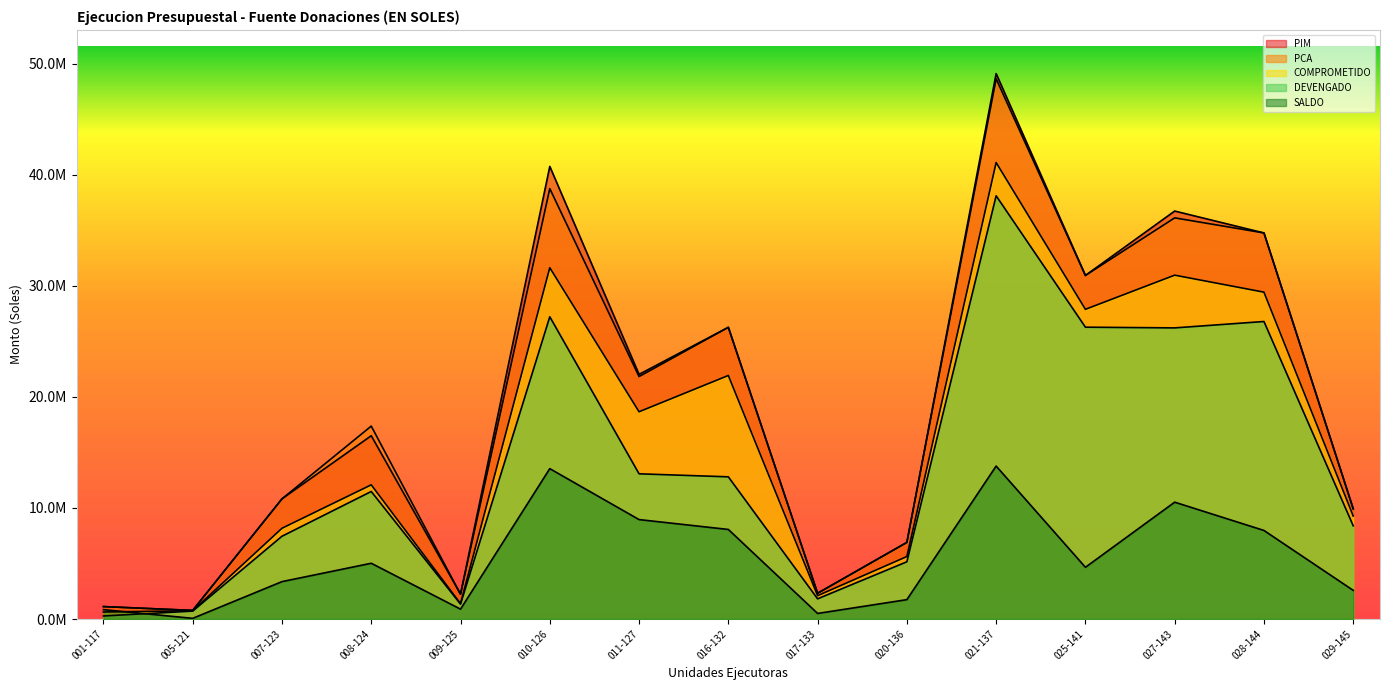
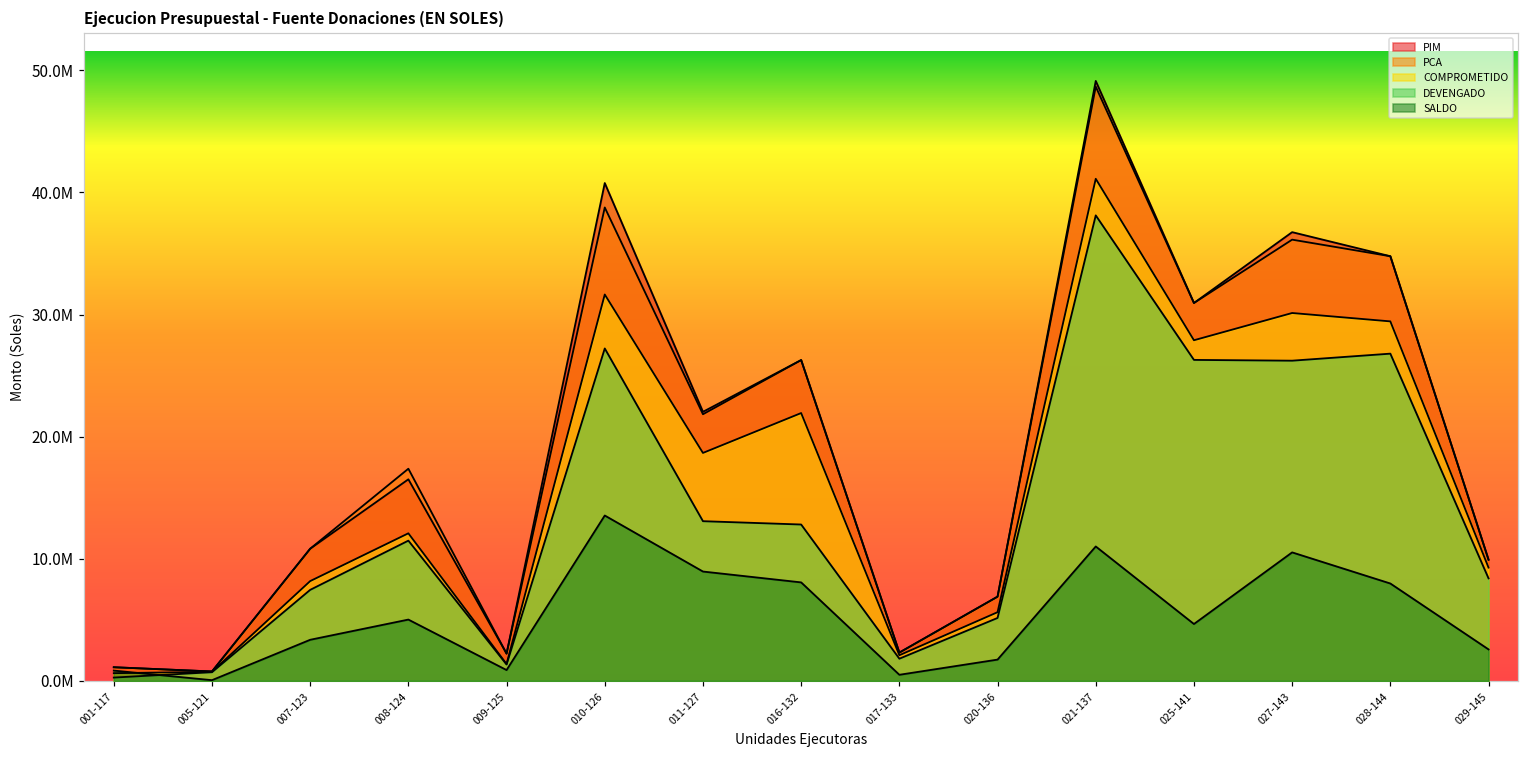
  {
    "PIM": {
      "008-124": 16500000,
      "010-126": 40800000,
      "021-137": 49100000,
      "027-143": 36700000
    },
    "PCA": {
      "008-124": 17400000,
      "010-126": 38800000,
      "021-137": 48700000,
      "027-143": 36100000
    },
    "COMPROMETIDO": {
      "007-123": 8200000,
      "008-124": 12100000,
      "010-126": 31600000,
      "011-127": 18700000,
      "016-132": 21900000,
      "020-136": 5600000,
      "021-137": 41100000,
      "025-141": 27900000,
-     "027-143": 31000000,
+     "027-143": 30100000,
      "028-144": 29400000,
      "029-145": 9300000
    },
    "DEVENGADO": {
      "001-117": 300000,
      "007-123": 7500000,
      "008-124": 11500000,
      "010-126": 27200000,
      "011-127": 13100000,
      "016-132": 12800000,
      "017-133": 1800000,
      "020-136": 5200000,
      "021-137": 38100000,
      "025-141": 26300000,
      "027-143": 26200000,
      "028-144": 26800000,
      "029-145": 8400000
    },
    "SALDO": {
      "005-121": 100000,
      "007-123": 3400000,
      "008-124": 5000000,
      "009-125": 900000,
      "010-126": 13500000,
      "011-127": 9000000,
      "016-132": 8100000,
      "017-133": 500000,
      "020-136": 1700000,
-     "021-137": 13800000,
+     "021-137": 11000000,
      "025-141": 4700000,
      "027-143": 10500000,
      "028-144": 8000000,
      "029-145": 2600000
    }
  }
